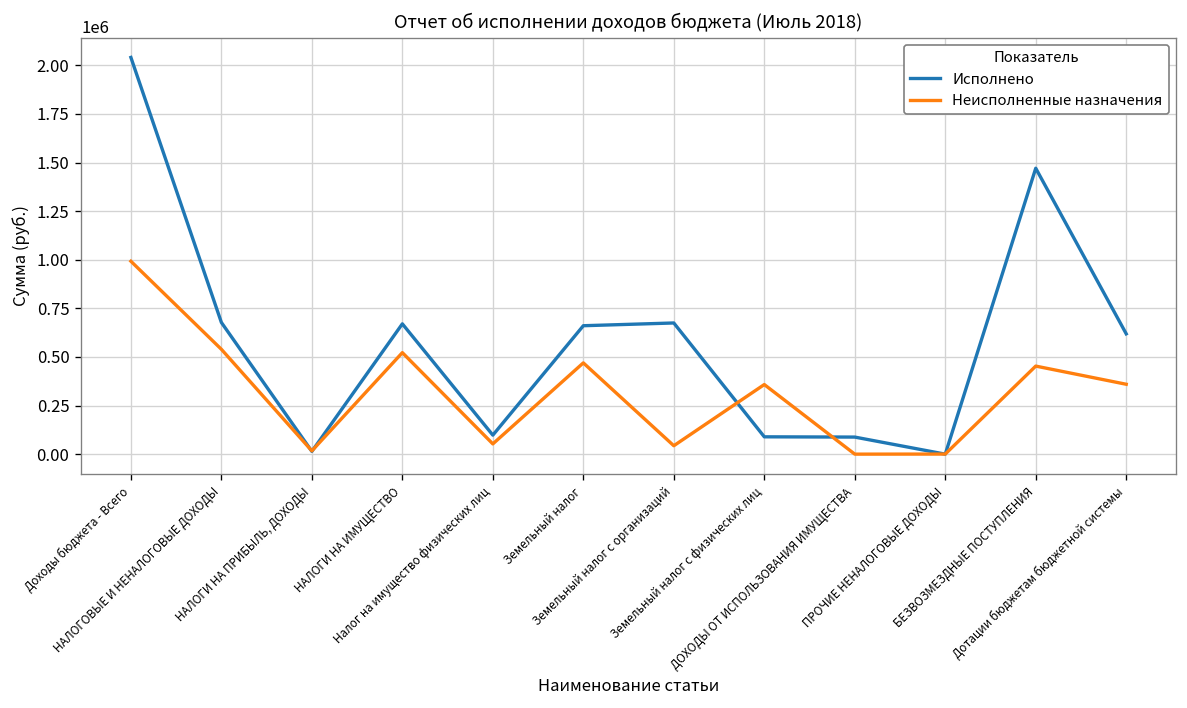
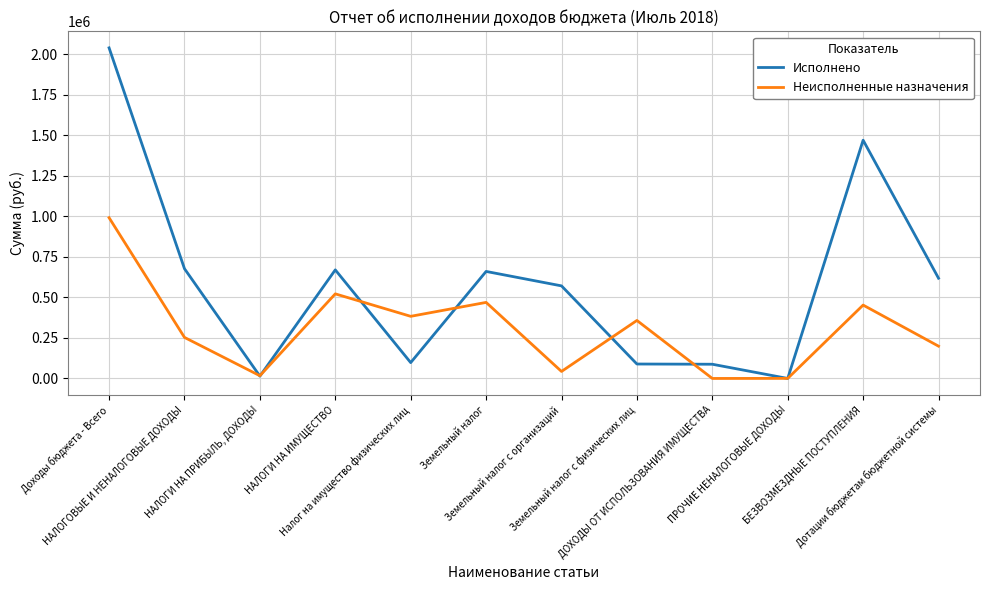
  {
    "Исполнено": {
      "Доходы бюджета - Всего": 2040000,
      "НАЛОГОВЫЕ И НЕНАЛОГОВЫЕ ДОХОДЫ": 680000,
      "НАЛОГИ НА ИМУЩЕСТВО": 670000,
      "Налог на имущество физических лиц": 100000,
      "Земельный налог": 660000,
-     "Земельный налог с организаций": 670000,
+     "Земельный налог с организаций": 570000,
      "Земельный налог с физических лиц": 90000,
      "ДОХОДЫ ОТ ИСПОЛЬЗОВАНИЯ ИМУЩЕСТВА": 90000,
      "БЕЗВОЗМЕЗДНЫЕ ПОСТУПЛЕНИЯ": 1470000,
      "Дотации бюджетам бюджетной системы": 620000
    },
    "Неисполненные назначения": {
      "Доходы бюджета - Всего": 990000,
-     "НАЛОГОВЫЕ И НЕНАЛОГОВЫЕ ДОХОДЫ": 540000,
+     "НАЛОГОВЫЕ И НЕНАЛОГОВЫЕ ДОХОДЫ": 250000,
      "НАЛОГИ НА ИМУЩЕСТВО": 520000,
-     "Налог на имущество физических лиц": 50000,
+     "Налог на имущество физических лиц": 380000,
      "Земельный налог": 470000,
      "Земельный налог с организаций": 40000,
      "Земельный налог с физических лиц": 360000,
      "ДОХОДЫ ОТ ИСПОЛЬЗОВАНИЯ ИМУЩЕСТВА": 0,
      "БЕЗВОЗМЕЗДНЫЕ ПОСТУПЛЕНИЯ": 450000,
-     "Дотации бюджетам бюджетной системы": 360000
+     "Дотации бюджетам бюджетной системы": 200000
    }
  }
